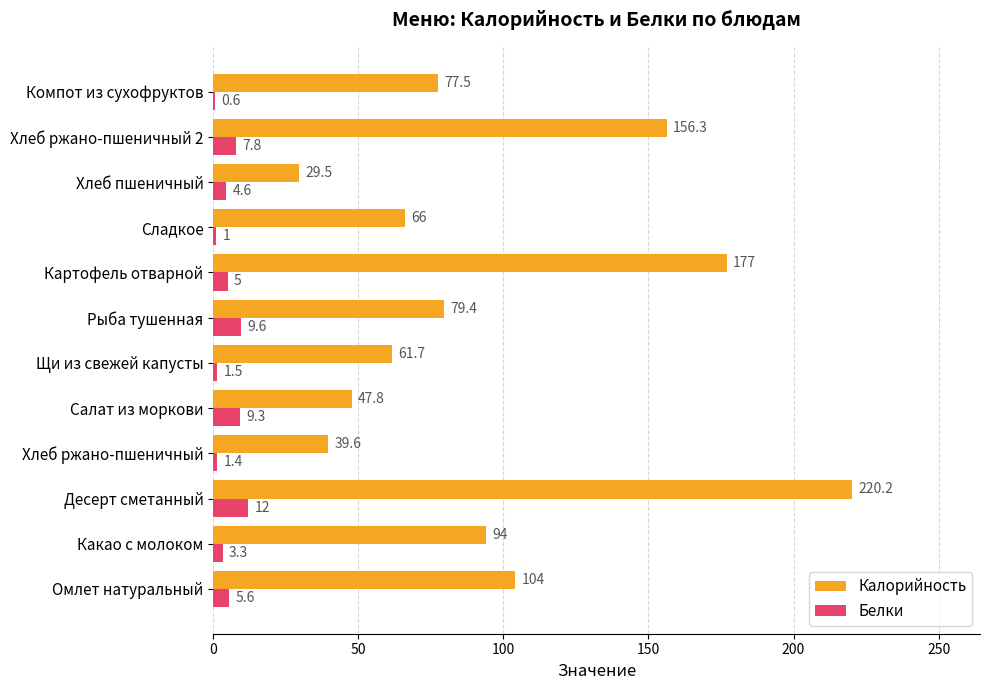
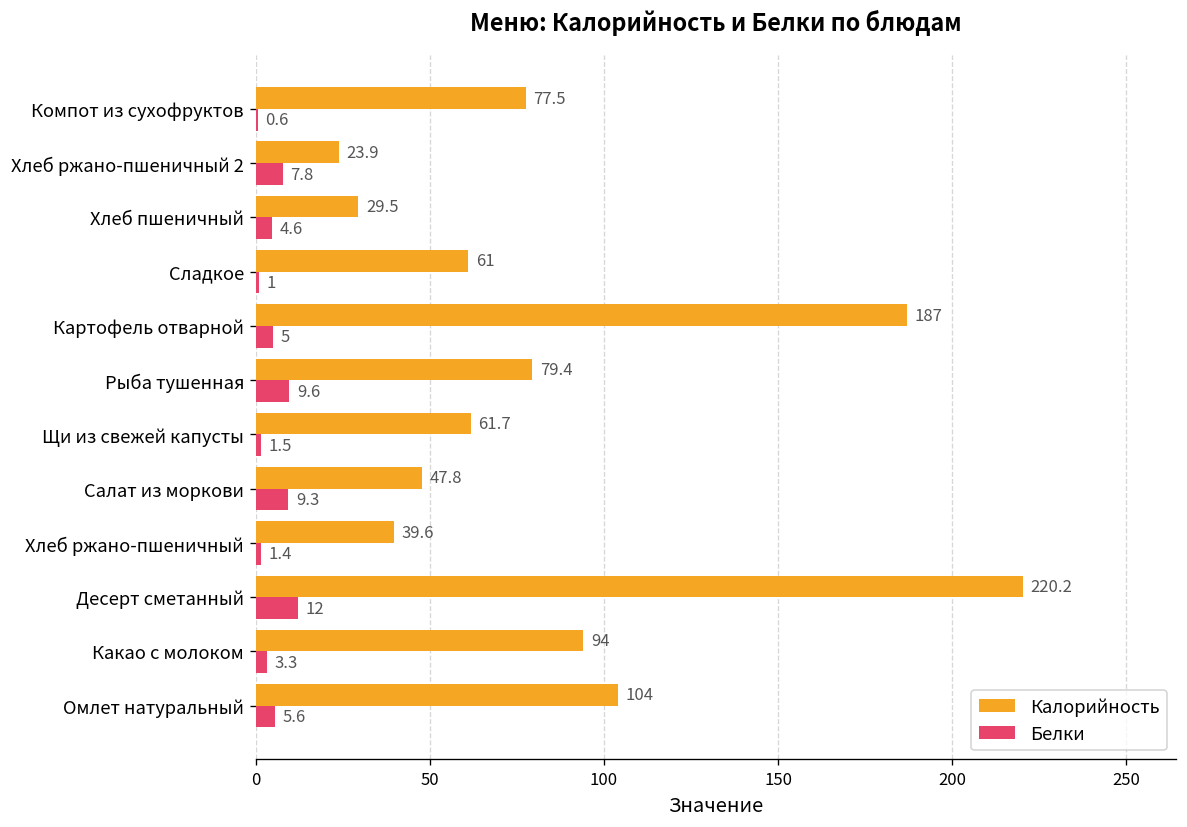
  {
    "Калорийность": {
      "Компот из сухофруктов": 77.5,
-     "Хлеб ржано-пшеничный 2": 156.3,
+     "Хлеб ржано-пшеничный 2": 23.9,
      "Хлеб пшеничный": 29.5,
-     "Сладкое": 66,
-     "Картофель отварной": 177,
+     "Сладкое": 61,
+     "Картофель отварной": 187,
      "Рыба тушенная": 79.4,
      "Щи из свежей капусты": 61.7,
      "Салат из моркови": 47.8,
      "Хлеб ржано-пшеничный": 39.6,
      "Десерт сметанный": 220.2,
      "Какао с молоком": 94,
      "Омлет натуральный": 104
    },
    "Белки": {
      "Компот из сухофруктов": 0.6,
      "Хлеб ржано-пшеничный 2": 7.8,
      "Хлеб пшеничный": 4.6,
      "Сладкое": 1,
      "Картофель отварной": 5,
      "Рыба тушенная": 9.6,
      "Щи из свежей капусты": 1.5,
      "Салат из моркови": 9.3,
      "Хлеб ржано-пшеничный": 1.4,
      "Десерт сметанный": 12,
      "Какао с молоком": 3.3,
      "Омлет натуральный": 5.6
    }
  }
